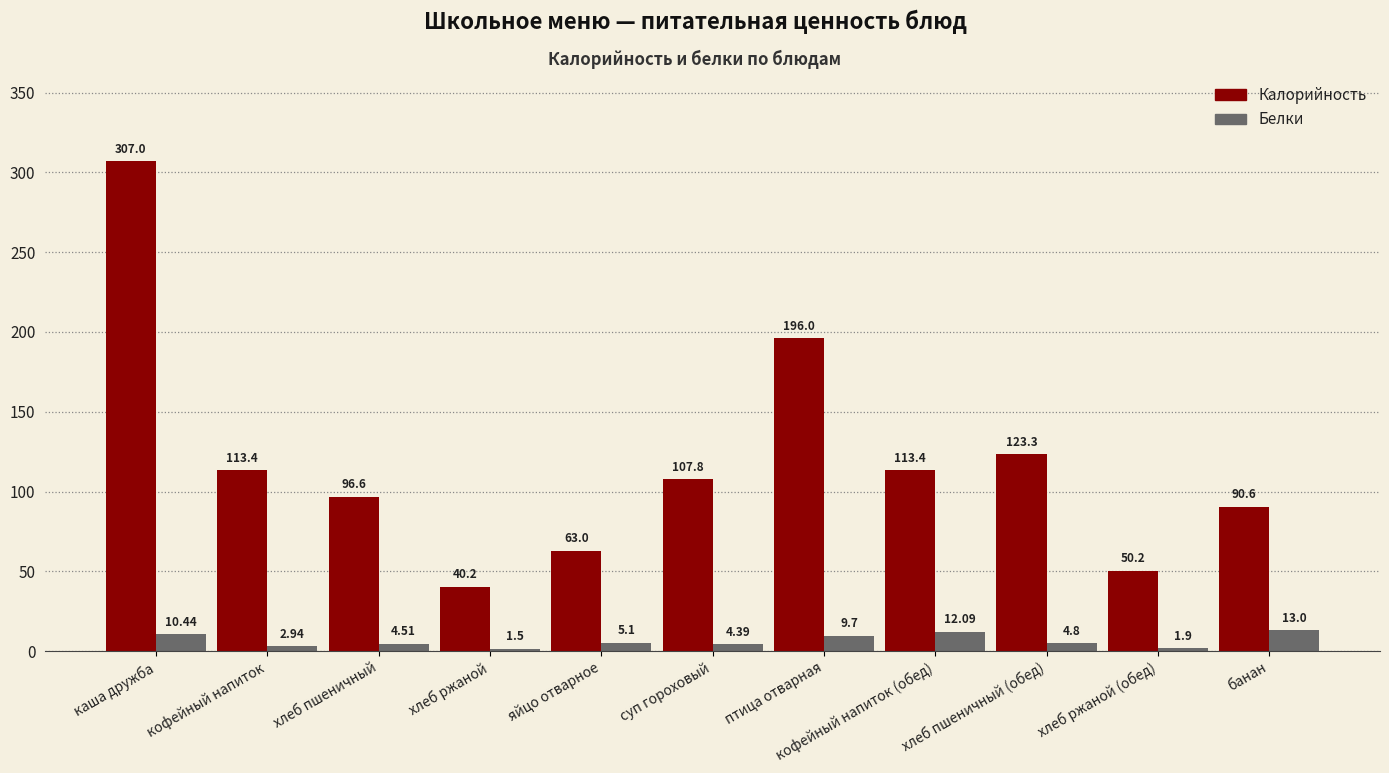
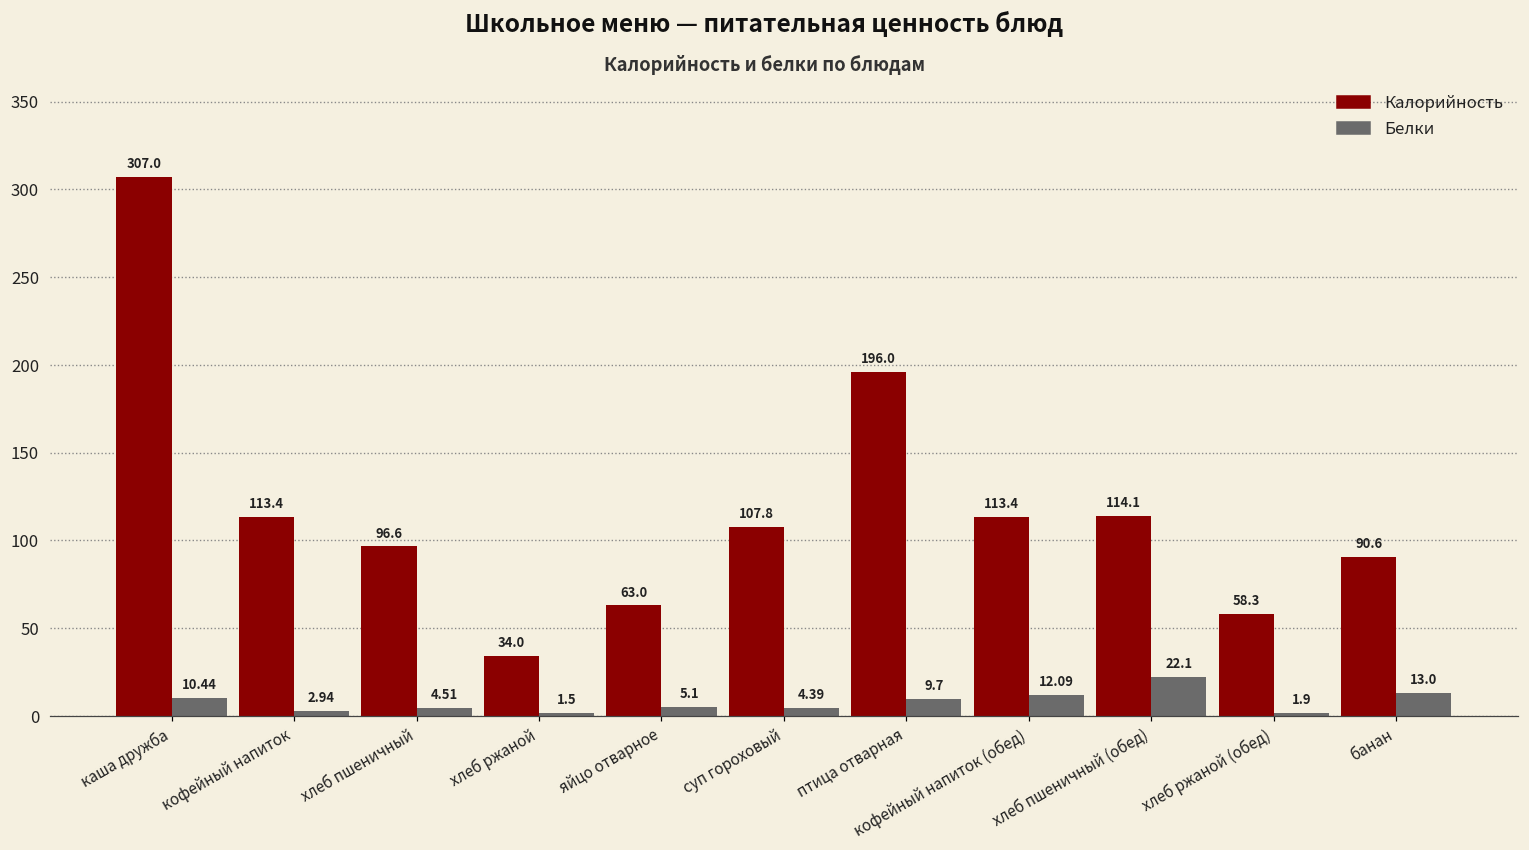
  {
    "Калорийность": {
      "каша дружба": 307.0,
      "кофейный напиток": 113.4,
      "хлеб пшеничный": 96.6,
-     "хлеб ржаной": 40.2,
+     "хлеб ржаной": 34.0,
      "яйцо отварное": 63.0,
      "суп гороховый": 107.8,
      "птица отварная": 196.0,
      "кофейный напиток (обед)": 113.4,
-     "хлеб пшеничный (обед)": 123.3,
-     "хлеб ржаной (обед)": 50.2,
+     "хлеб пшеничный (обед)": 114.1,
+     "хлеб ржаной (обед)": 58.3,
      "банан": 90.6
    },
    "Белки": {
      "каша дружба": 10.44,
      "кофейный напиток": 2.94,
      "хлеб пшеничный": 4.51,
      "хлеб ржаной": 1.5,
      "яйцо отварное": 5.1,
      "суп гороховый": 4.39,
      "птица отварная": 9.7,
      "кофейный напиток (обед)": 12.09,
-     "хлеб пшеничный (обед)": 4.8,
+     "хлеб пшеничный (обед)": 22.1,
      "хлеб ржаной (обед)": 1.9,
      "банан": 13.0
    }
  }
